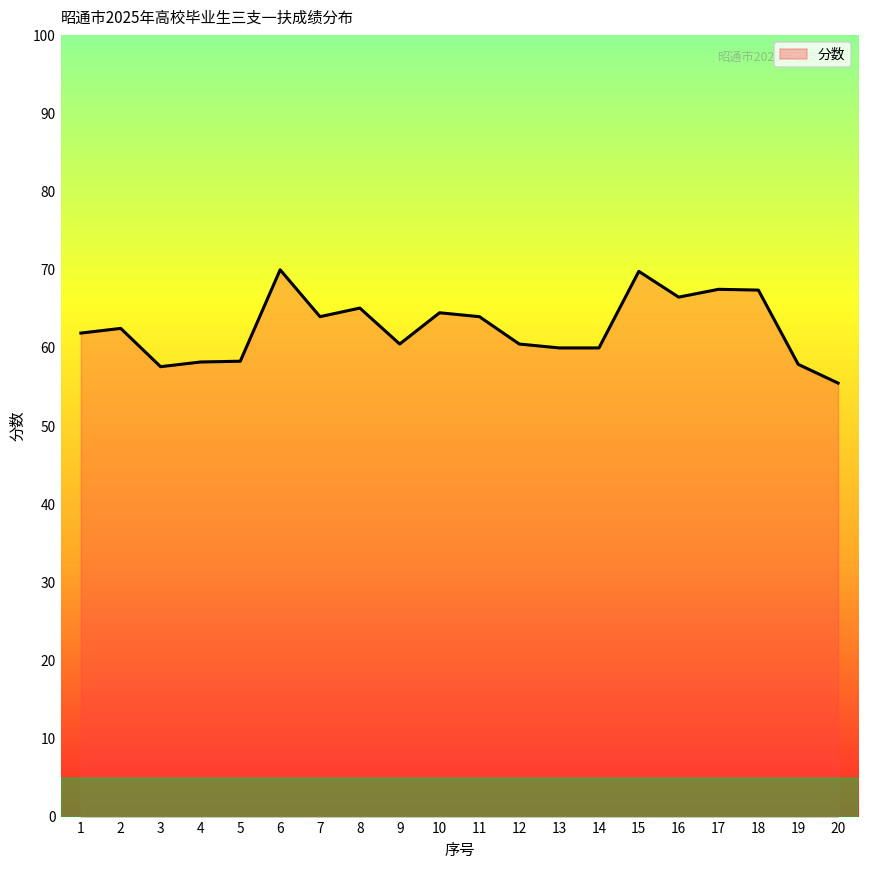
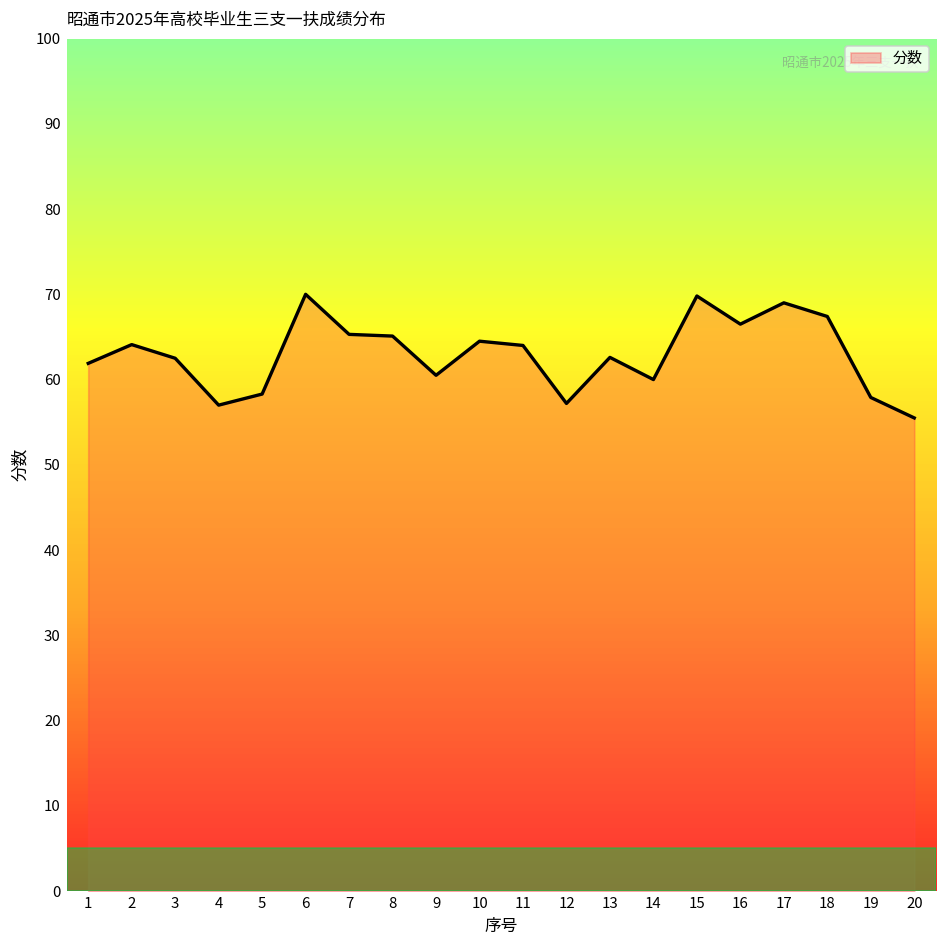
  {
    "1": 62,
-   "2": 63,
-   "3": 58,
-   "4": 58,
+   "2": 64,
+   "3": 63,
+   "4": 57,
    "5": 58,
    "6": 70,
-   "7": 64,
+   "7": 65,
    "8": 65,
    "9": 61,
    "10": 65,
    "11": 64,
-   "12": 61,
-   "13": 60,
+   "12": 57,
+   "13": 63,
    "14": 60,
    "15": 70,
    "16": 67,
-   "17": 68,
+   "17": 69,
    "18": 67,
    "19": 58,
    "20": 56
  }
